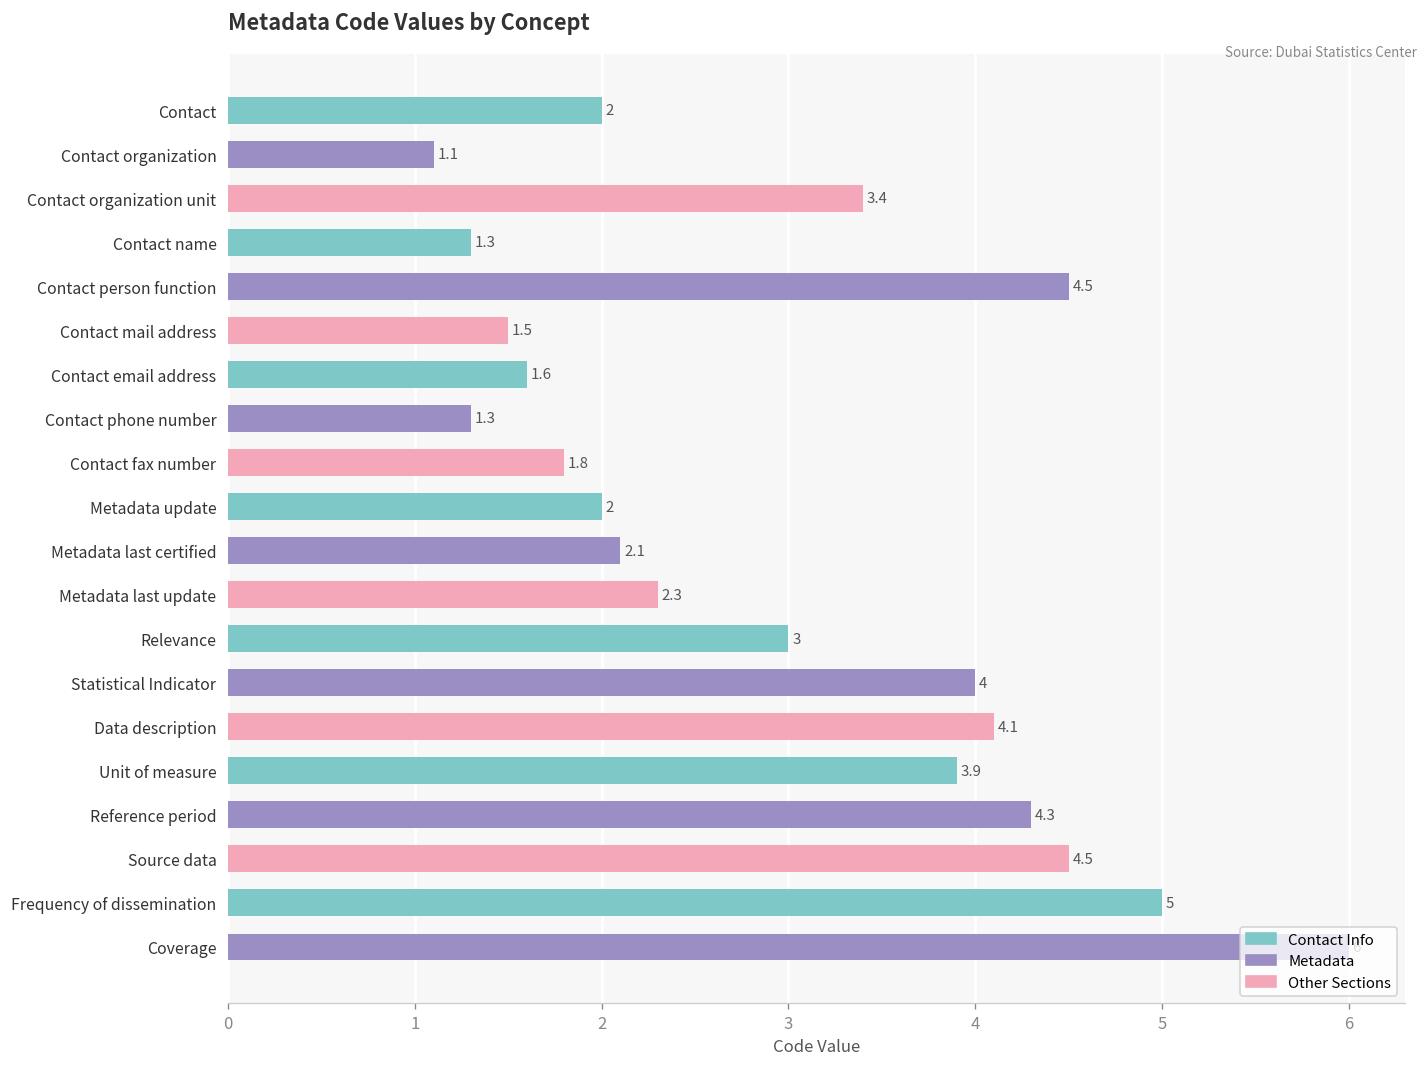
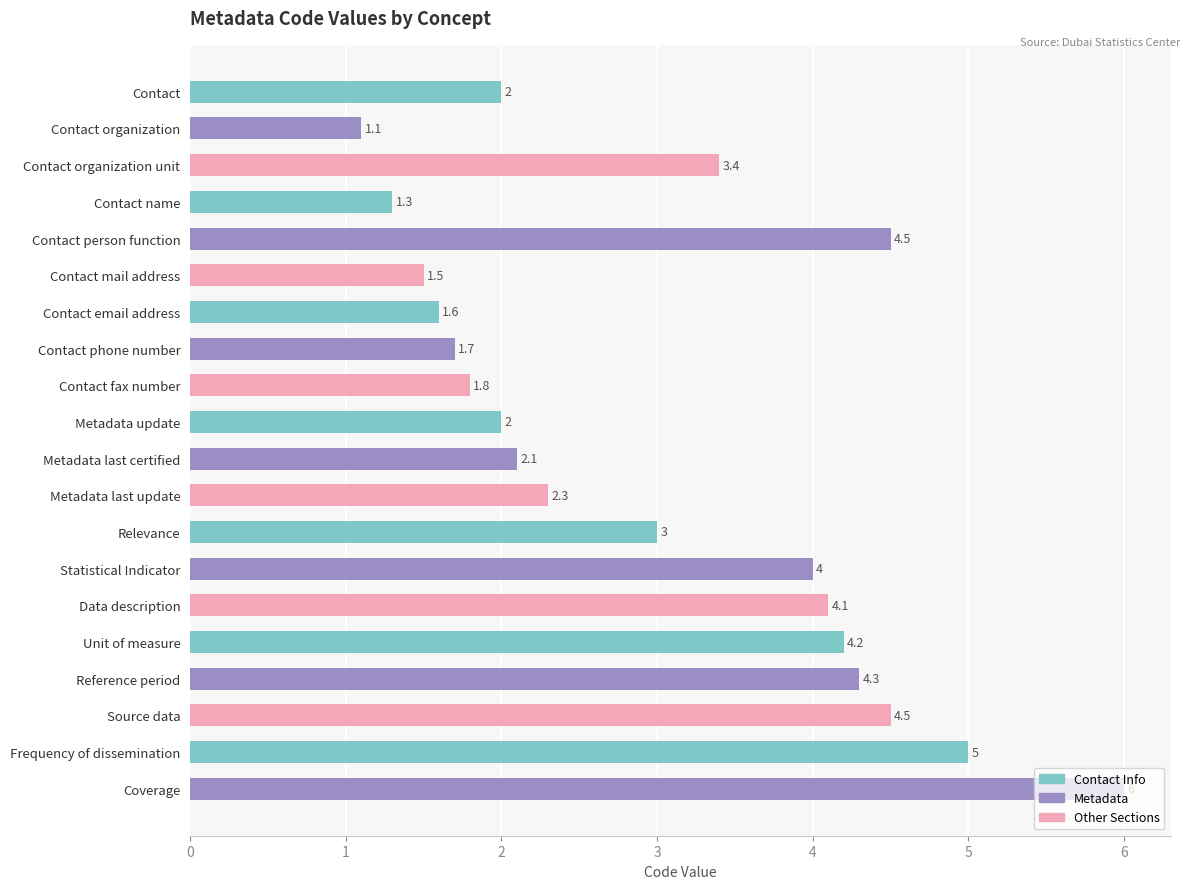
  {
    "Contact": 2,
    "Contact organization": 1.1,
    "Contact organization unit": 3.4,
    "Contact name": 1.3,
    "Contact person function": 4.5,
    "Contact mail address": 1.5,
    "Contact email address": 1.6,
-   "Contact phone number": 1.3,
+   "Contact phone number": 1.7,
    "Contact fax number": 1.8,
    "Metadata update": 2,
    "Metadata last certified": 2.1,
    "Metadata last update": 2.3,
    "Relevance": 3,
    "Statistical Indicator": 4,
    "Data description": 4.1,
-   "Unit of measure": 3.9,
+   "Unit of measure": 4.2,
    "Reference period": 4.3,
    "Source data": 4.5,
    "Frequency of dissemination": 5
  }
